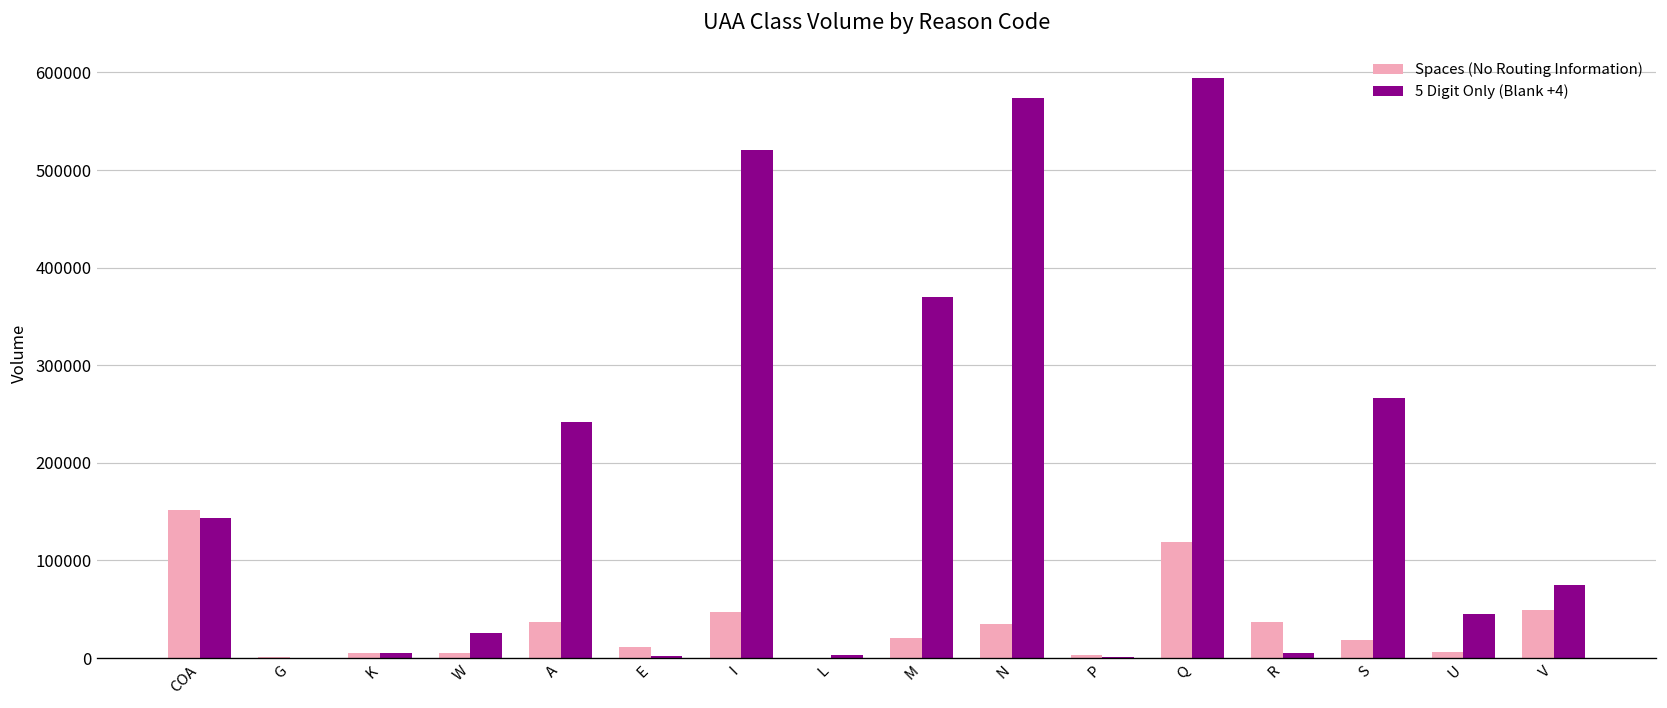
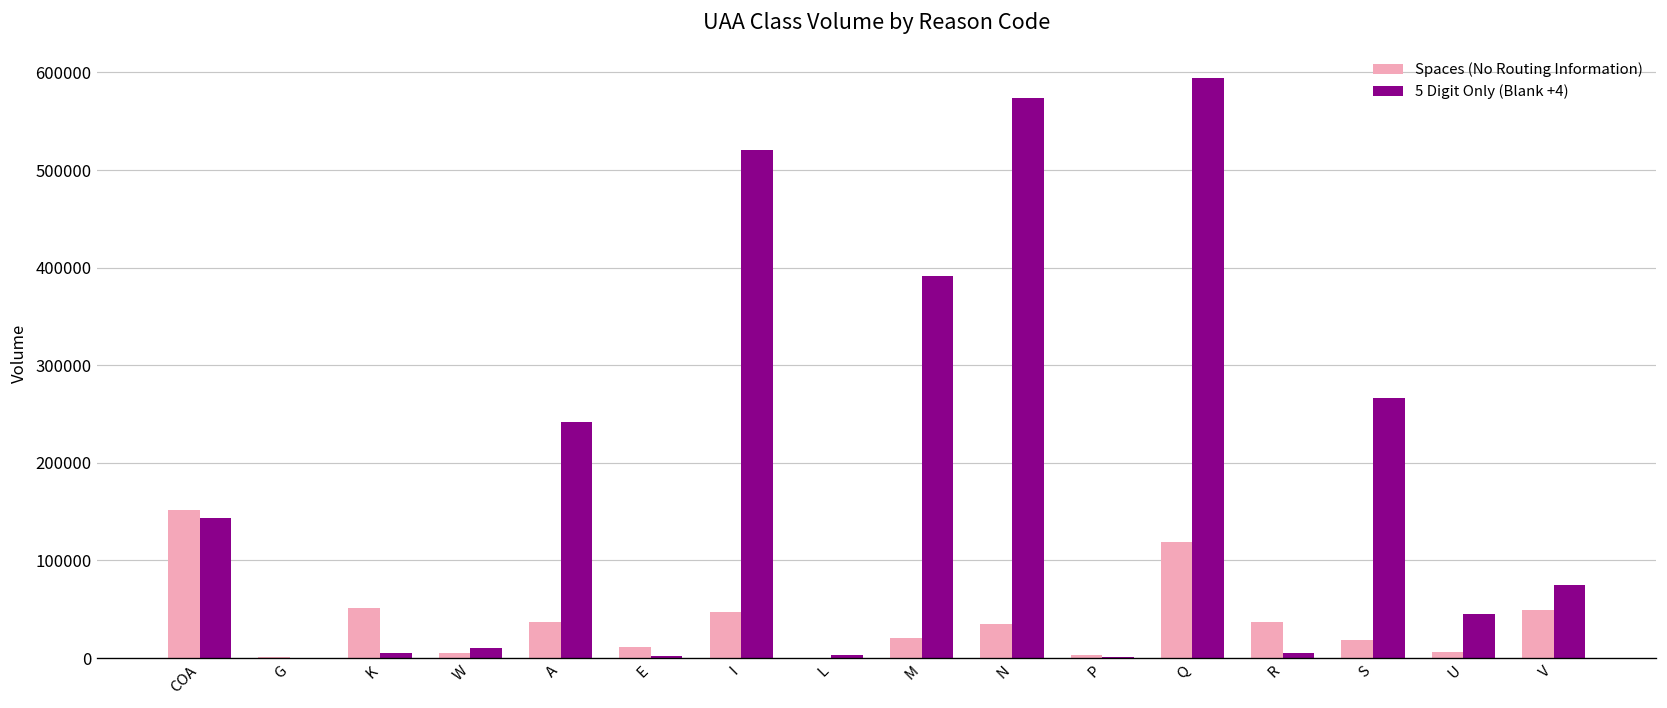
  {
    "Spaces (No Routing Information)": {
      "COA": 150000,
-     "K": 10000,
+     "K": 50000,
      "W": 10000,
      "A": 40000,
      "E": 10000,
      "I": 50000,
      "M": 20000,
      "N": 30000,
      "Q": 120000,
      "R": 40000,
      "S": 20000,
      "U": 10000,
      "V": 50000
    },
    "5 Digit Only (Blank +4)": {
      "COA": 140000,
      "K": 10000,
-     "W": 30000,
+     "W": 10000,
      "A": 240000,
      "I": 520000,
-     "M": 370000,
+     "M": 390000,
      "N": 570000,
      "Q": 590000,
      "R": 0,
      "S": 270000,
      "U": 50000,
      "V": 70000
    }
  }
